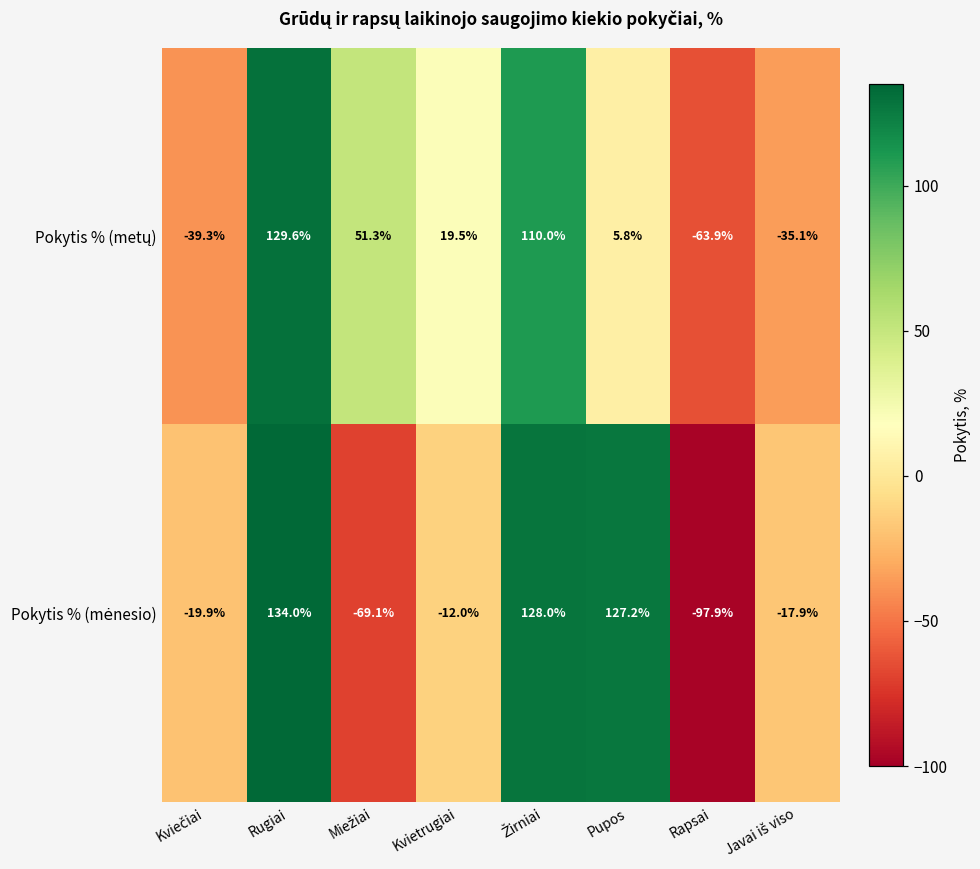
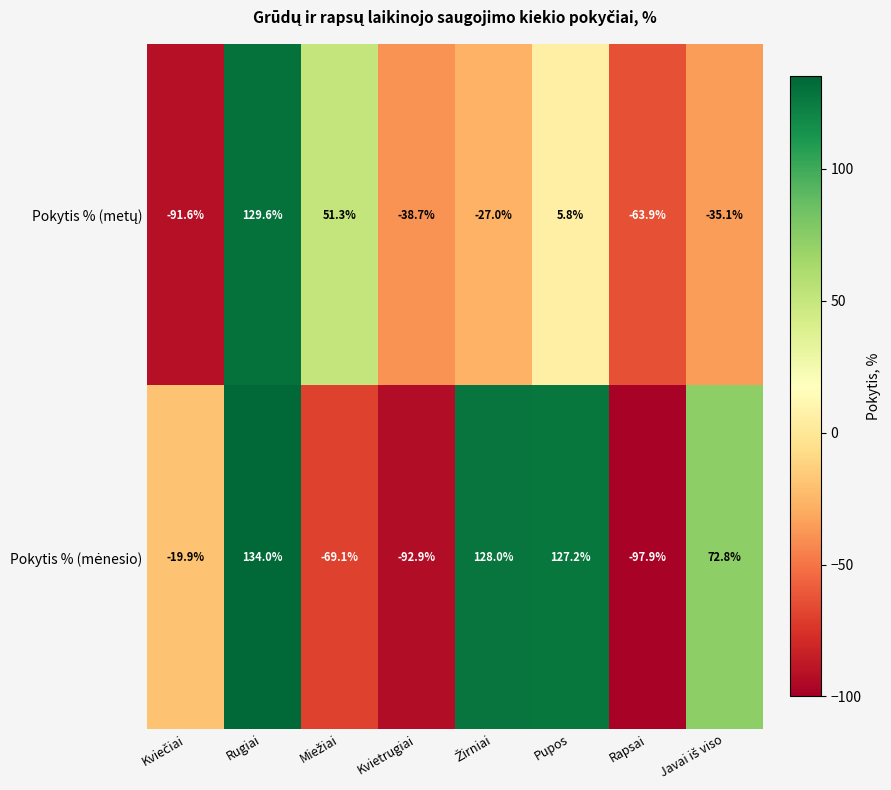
  {
    "Pokytis % (metų)": {
-     "Kviečiai": "-39.3%",
+     "Kviečiai": "-91.6%",
      "Rugiai": "129.6%",
      "Miežiai": "51.3%",
-     "Kvietrugiai": "19.5%",
-     "Žirniai": "110.0%",
+     "Kvietrugiai": "-38.7%",
+     "Žirniai": "-27.0%",
      "Pupos": "5.8%",
      "Rapsai": "-63.9%",
      "Javai iš viso": "-35.1%"
    },
    "Pokytis % (mėnesio)": {
      "Kviečiai": "-19.9%",
      "Rugiai": "134.0%",
      "Miežiai": "-69.1%",
-     "Kvietrugiai": "-12.0%",
+     "Kvietrugiai": "-92.9%",
      "Žirniai": "128.0%",
      "Pupos": "127.2%",
      "Rapsai": "-97.9%",
-     "Javai iš viso": "-17.9%"
+     "Javai iš viso": "72.8%"
    }
  }
